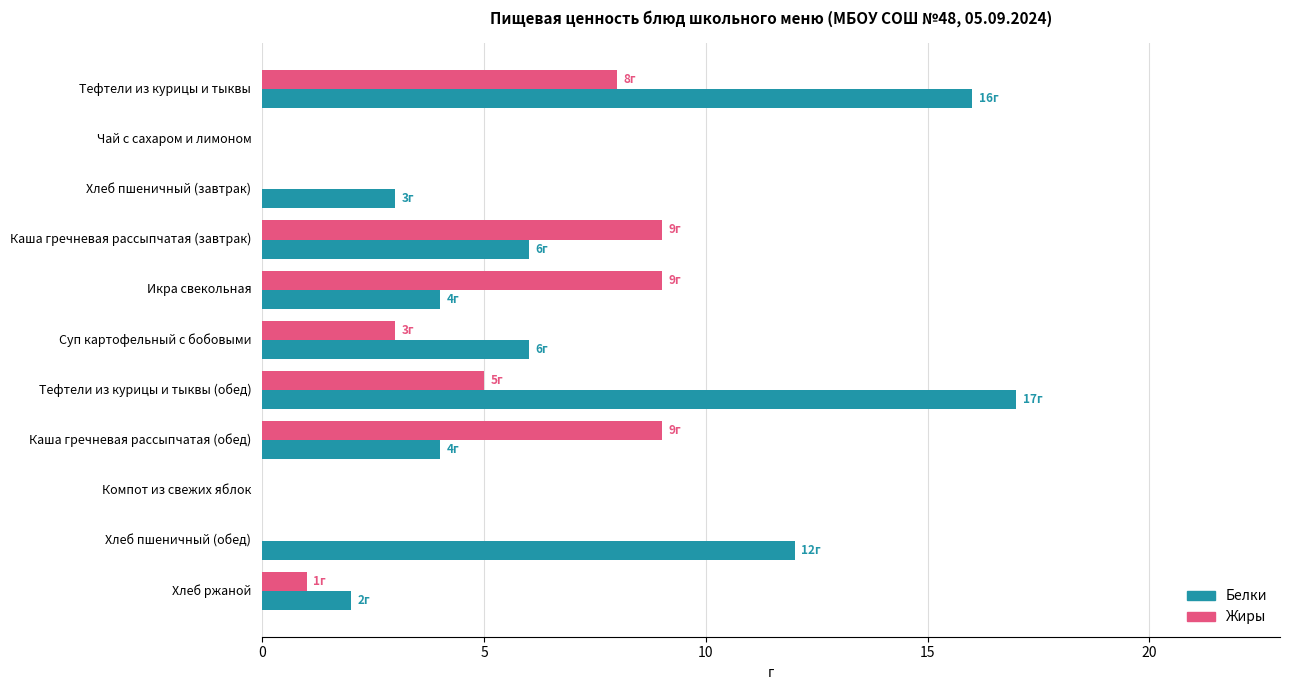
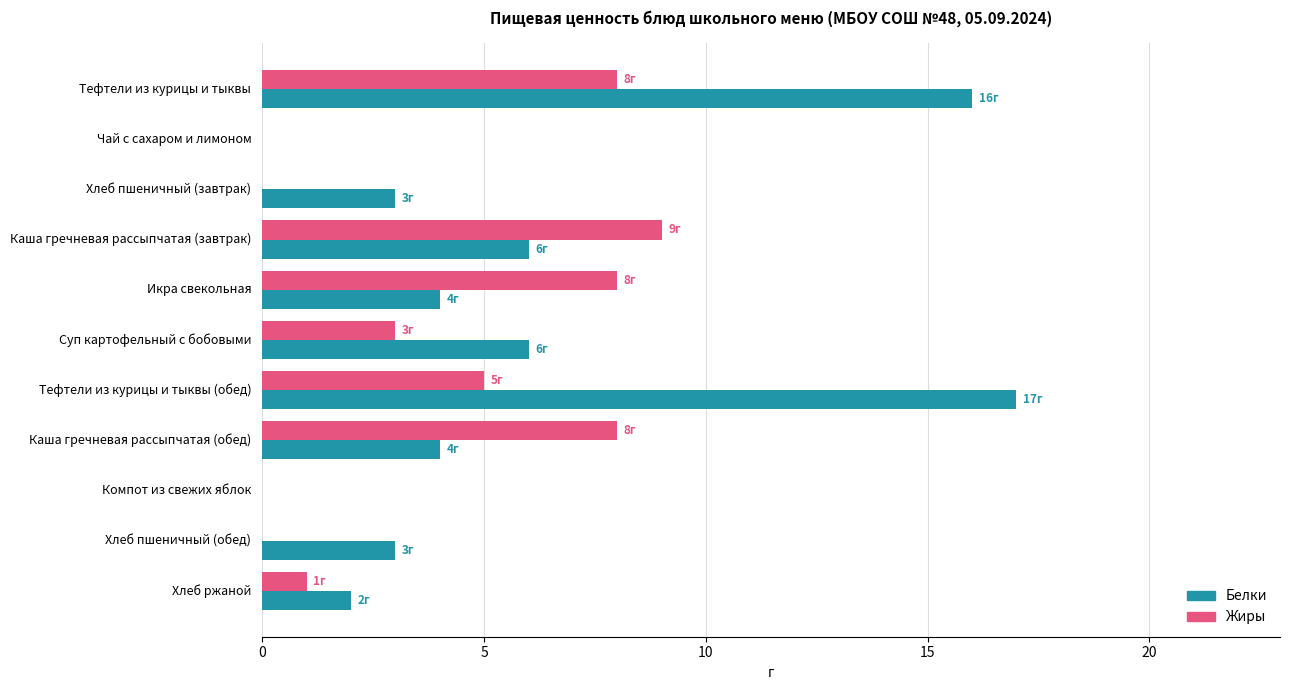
  {
    "Белки": {
      "Тефтели из курицы и тыквы": "16г",
      "Хлеб пшеничный (завтрак)": "3г",
      "Каша гречневая рассыпчатая (завтрак)": "6г",
      "Икра свекольная": "4г",
      "Суп картофельный с бобовыми": "6г",
      "Тефтели из курицы и тыквы (обед)": "17г",
      "Каша гречневая рассыпчатая (обед)": "4г",
-     "Хлеб пшеничный (обед)": "12г",
+     "Хлеб пшеничный (обед)": "3г",
      "Хлеб ржаной": "2г"
    },
    "Жиры": {
      "Тефтели из курицы и тыквы": "8г",
      "Каша гречневая рассыпчатая (завтрак)": "9г",
-     "Икра свекольная": "9г",
+     "Икра свекольная": "8г",
      "Суп картофельный с бобовыми": "3г",
      "Тефтели из курицы и тыквы (обед)": "5г",
-     "Каша гречневая рассыпчатая (обед)": "9г",
+     "Каша гречневая рассыпчатая (обед)": "8г",
      "Хлеб ржаной": "1г"
    }
  }
